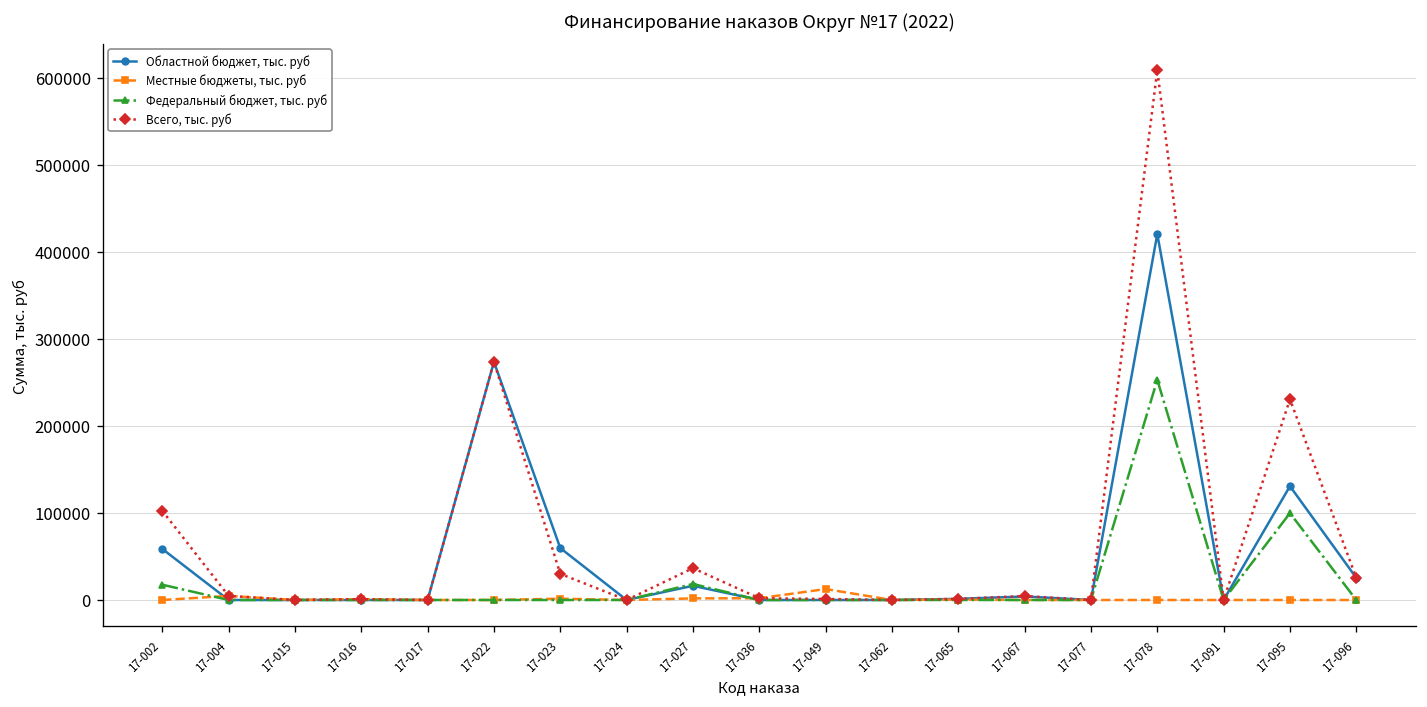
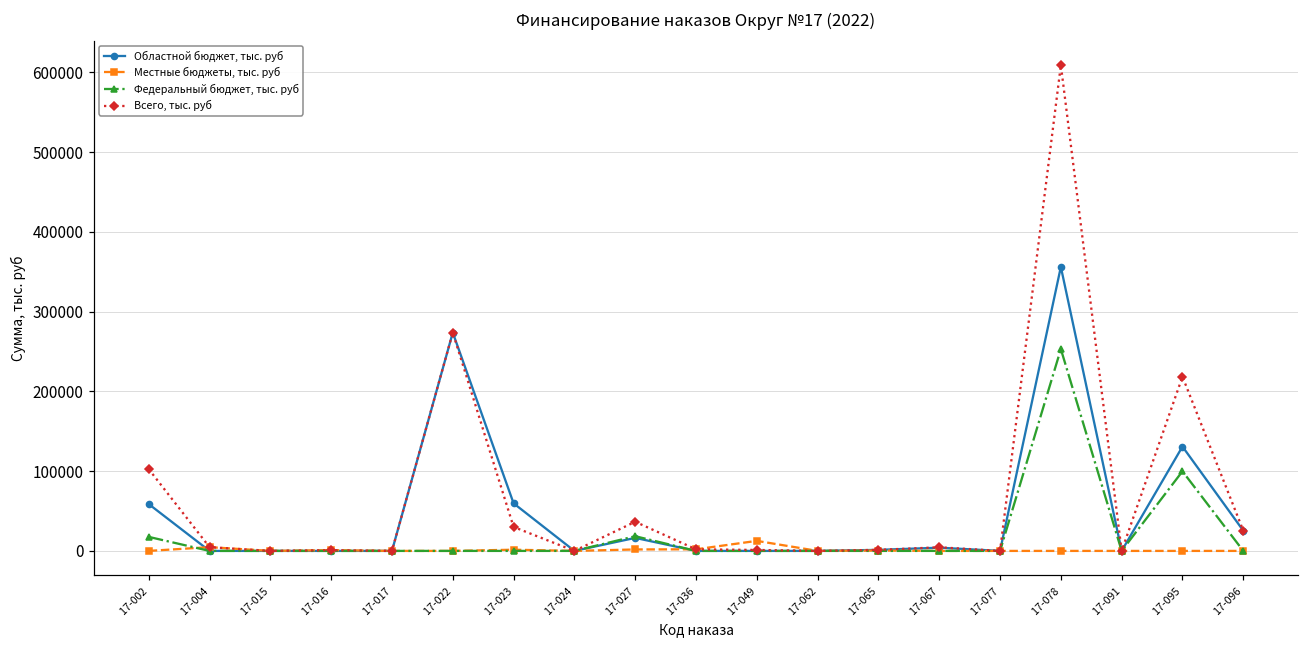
  {
    "Областной бюджет, тыс. руб": {
      "17-002": 60000,
      "17-023": 60000,
-     "17-078": 420000,
+     "17-078": 360000,
      "17-095": 130000
    },
    "Местные бюджеты, тыс. руб": {
      "17-002": 0,
      "17-027": 0,
      "17-049": 10000,
      "17-078": 0,
      "17-095": 0
    },
    "Федеральный бюджет, тыс. руб": {
      "17-002": 20000,
      "17-078": 250000,
      "17-095": 100000
    },
    "Всего, тыс. руб": {
      "17-002": 100000,
      "17-023": 30000,
      "17-027": 40000,
      "17-078": 610000,
-     "17-095": 230000
+     "17-095": 220000
    }
  }
